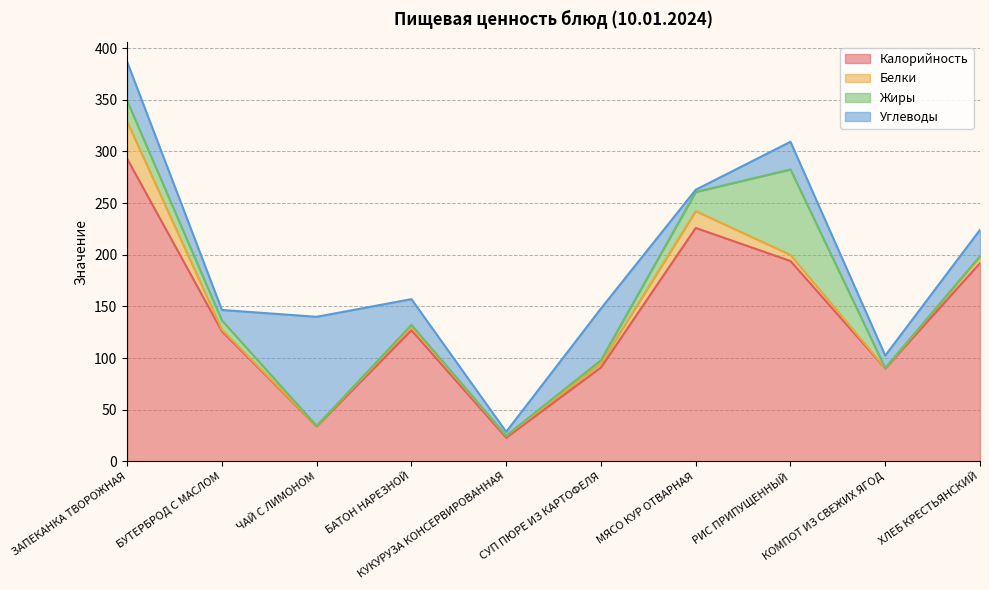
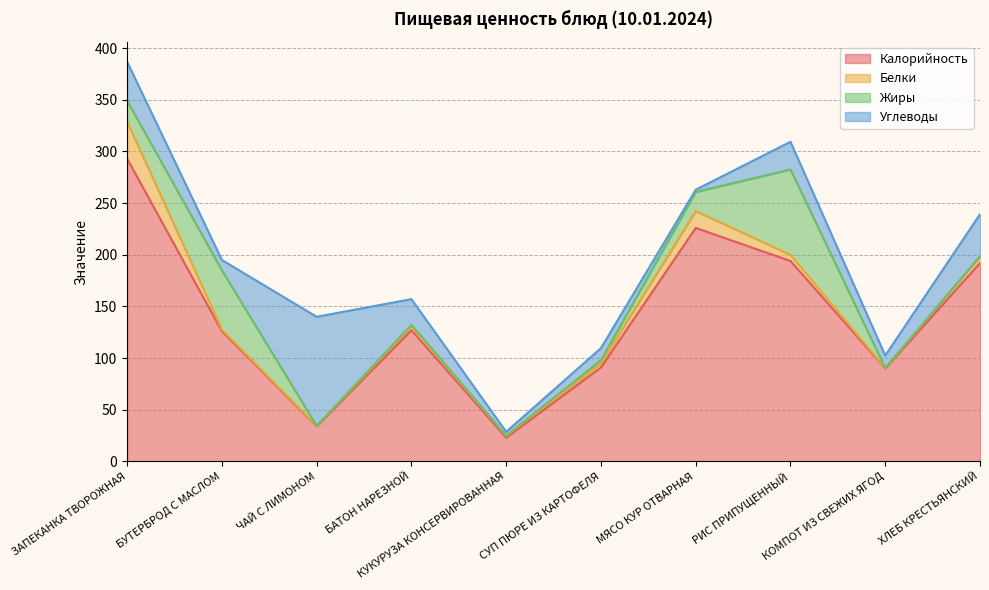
  {
    "Калорийность": {
      "ЗАПЕКАНКА ТВОРОЖНАЯ": 293,
      "БАТОН НАРЕЗНОЙ": 127,
      "СУП ПЮРЕ ИЗ КАРТОФЕЛЯ": 91,
      "МЯСО КУР ОТВАРНАЯ": 226,
      "РИС ПРИПУЩЕННЫЙ": 194,
      "ХЛЕБ КРЕСТЬЯНСКИЙ": 192
    },
    "Белки": {
      "ЗАПЕКАНКА ТВОРОЖНАЯ": 36,
      "СУП ПЮРЕ ИЗ КАРТОФЕЛЯ": 4,
      "МЯСО КУР ОТВАРНАЯ": 16,
      "РИС ПРИПУЩЕННЫЙ": 6
    },
    "Жиры": {
      "ЗАПЕКАНКА ТВОРОЖНАЯ": 20,
-     "БУТЕРБРОД С МАСЛОМ": 9,
+     "БУТЕРБРОД С МАСЛОМ": 57,
      "СУП ПЮРЕ ИЗ КАРТОФЕЛЯ": 3,
      "РИС ПРИПУЩЕННЫЙ": 83
    },
    "Углеводы": {
      "ЗАПЕКАНКА ТВОРОЖНАЯ": 38,
      "БУТЕРБРОД С МАСЛОМ": 10,
      "ЧАЙ С ЛИМОНОМ": 106,
      "БАТОН НАРЕЗНОЙ": 25,
      "КУКУРУЗА КОНСЕРВИРОВАННАЯ": 4,
-     "СУП ПЮРЕ ИЗ КАРТОФЕЛЯ": 50,
+     "СУП ПЮРЕ ИЗ КАРТОФЕЛЯ": 12,
      "РИС ПРИПУЩЕННЫЙ": 27,
      "КОМПОТ ИЗ СВЕЖИХ ЯГОД": 12,
-     "ХЛЕБ КРЕСТЬЯНСКИЙ": 26
+     "ХЛЕБ КРЕСТЬЯНСКИЙ": 41
    }
  }
